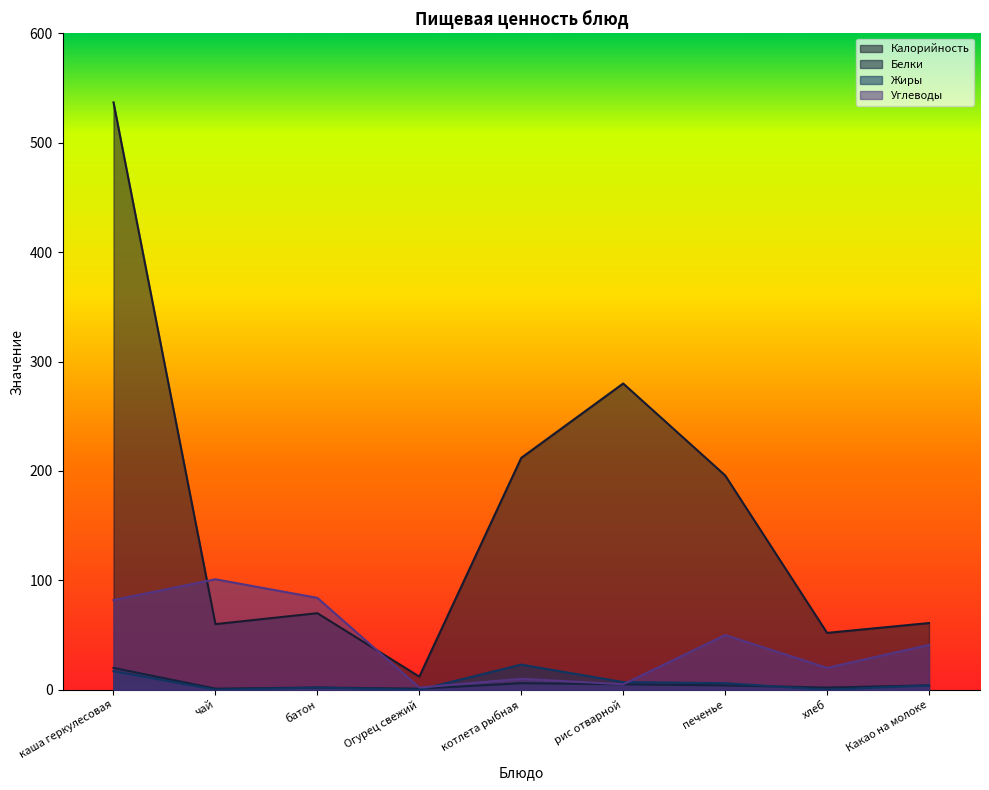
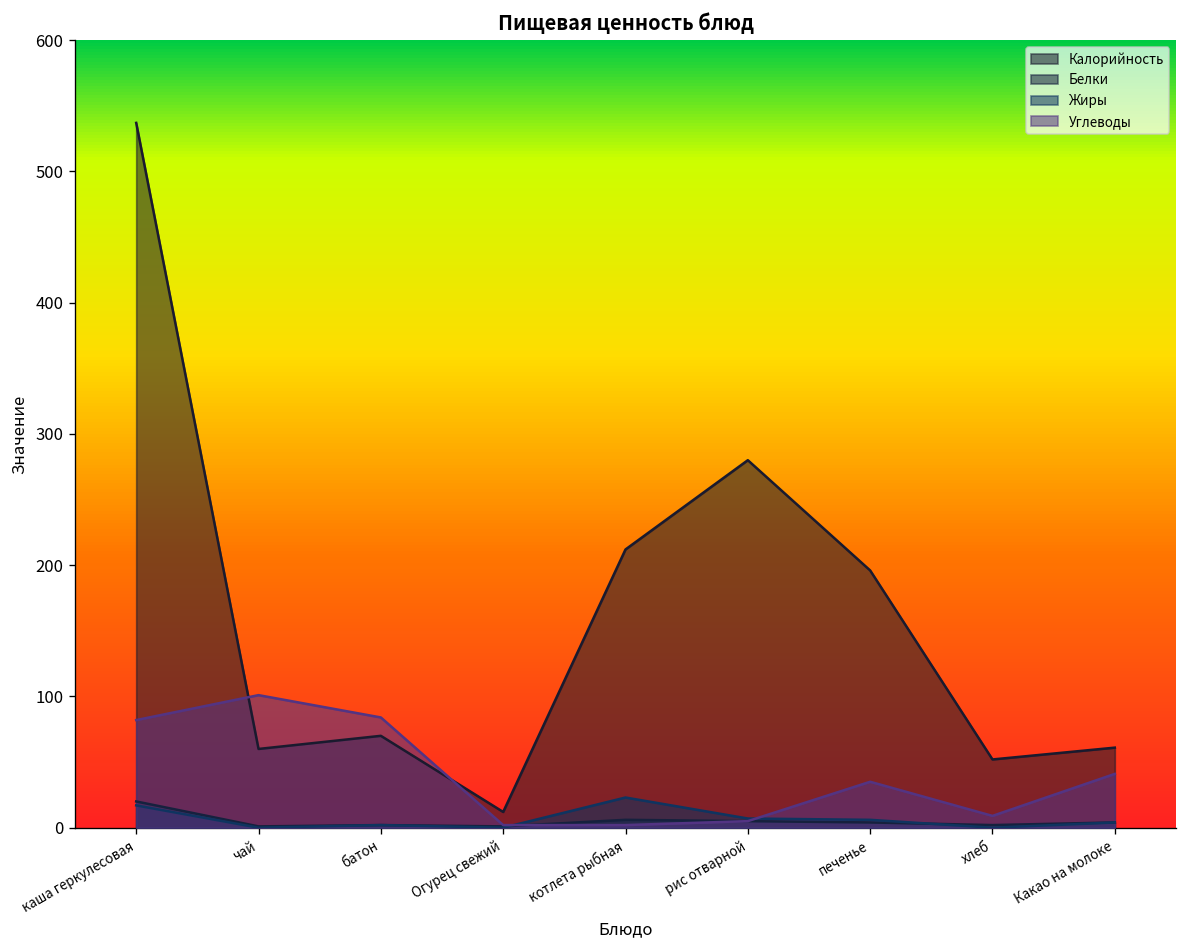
  {
    "Углеводы": {
      "каша геркулесовая": 82,
      "чай": 101,
      "батон": 84,
-     "котлета рыбная": 10,
-     "печенье": 50,
-     "хлеб": 20,
+     "котлета рыбная": 2,
+     "печенье": 35,
+     "хлеб": 9,
      "Какао на молоке": 41
    }
  }
